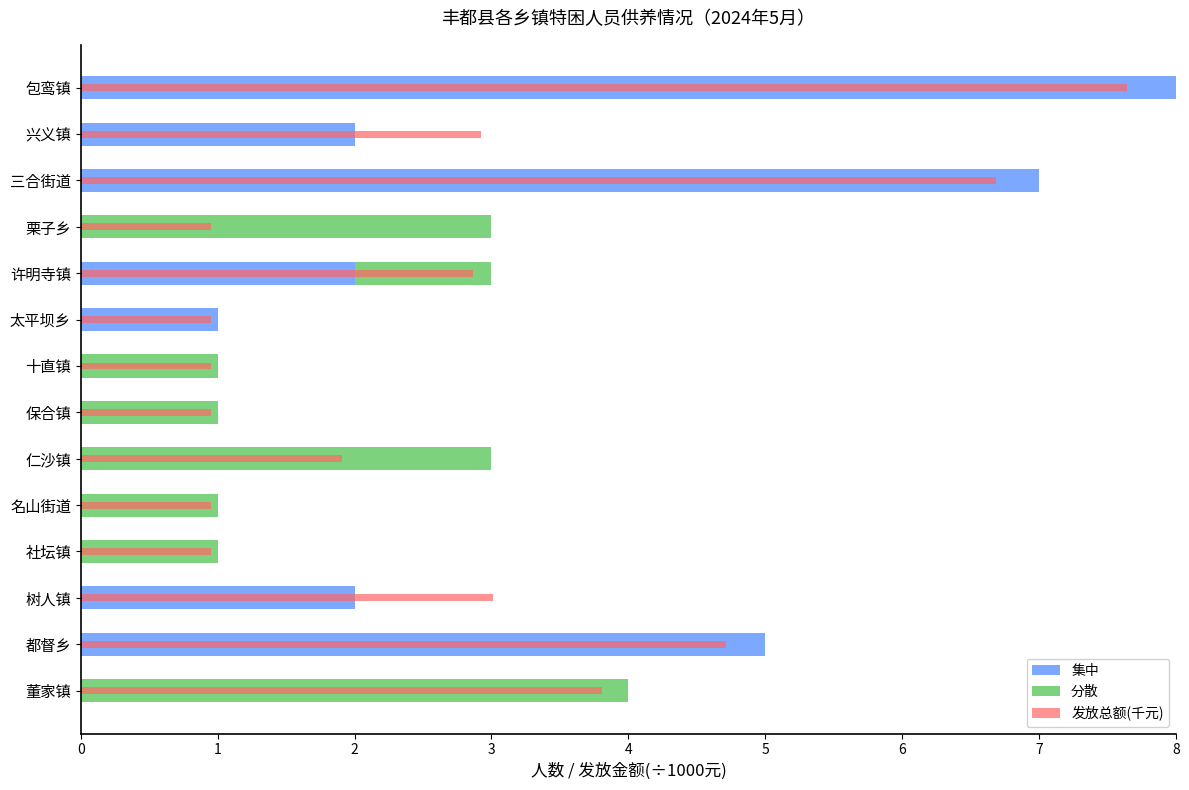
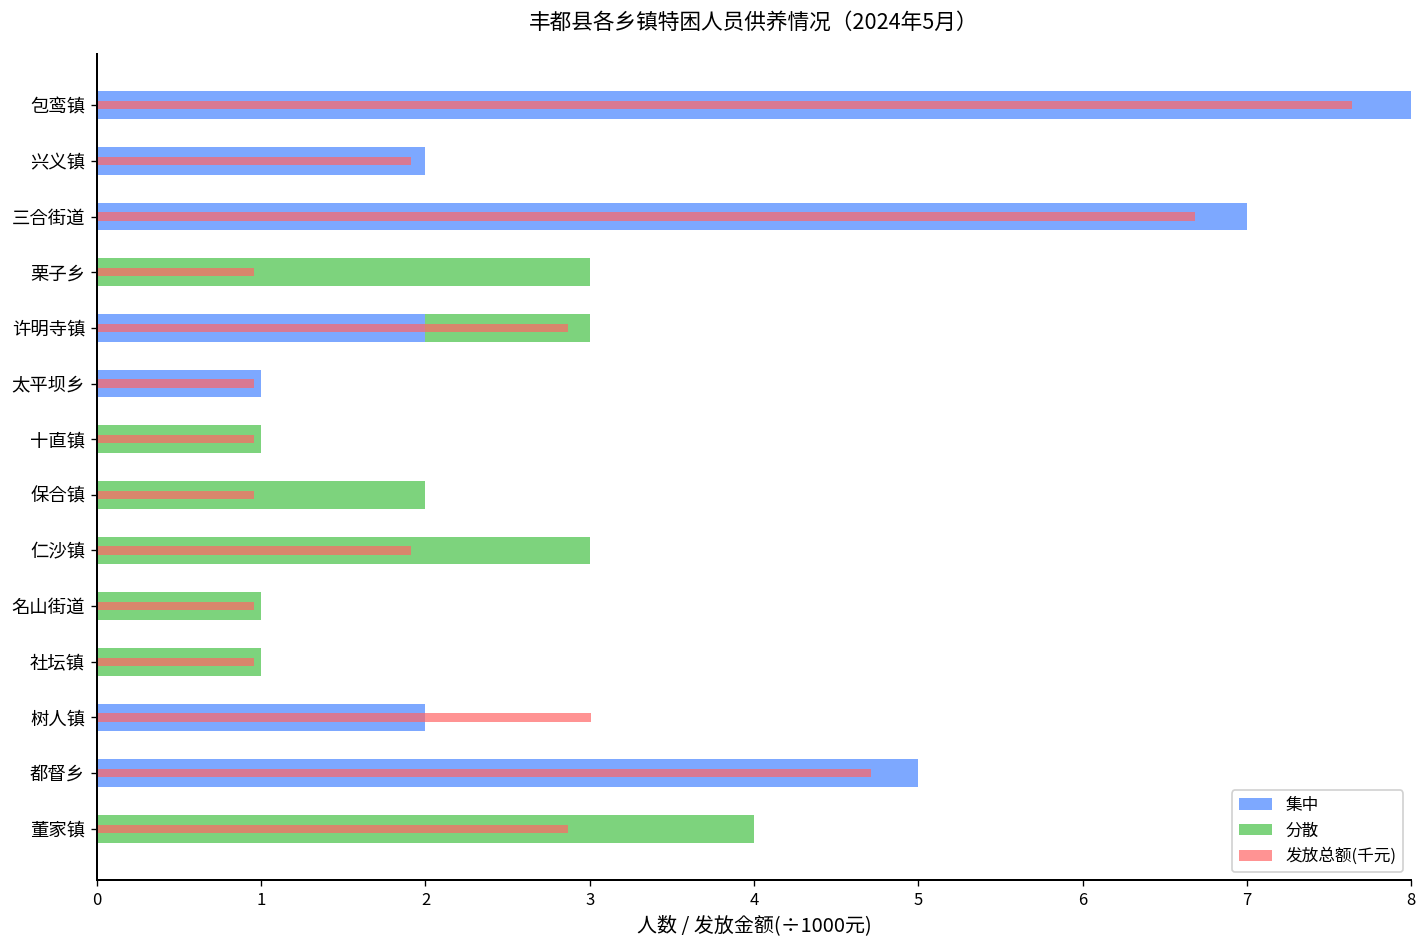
  {
    "集中": {
      "包鸾镇": 8.00,
      "三合街道": 7.00,
      "栗子乡": 0.00,
      "太平坝乡": 1.00,
      "十直镇": 0.00,
      "保合镇": 0.00,
      "仁沙镇": 0.00,
      "名山街道": 0.00,
      "社坛镇": 0.00,
      "都督乡": 5.00,
      "董家镇": 0.00
    },
    "分散": {
-     "保合镇": 1
+     "保合镇": 2
    },
    "发放总额(千元)": {
-     "兴义镇": 2.92,
+     "兴义镇": 1.91,
      "树人镇": 3.01,
-     "董家镇": 3.81
+     "董家镇": 2.87
    }
  }
